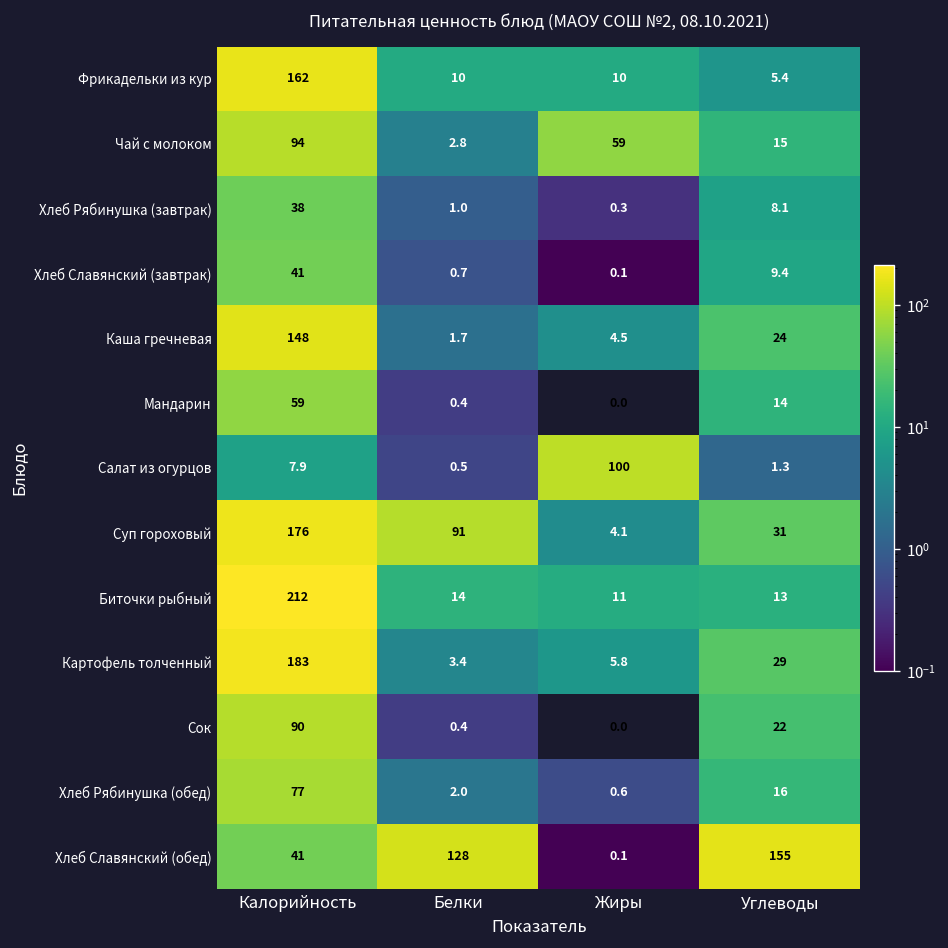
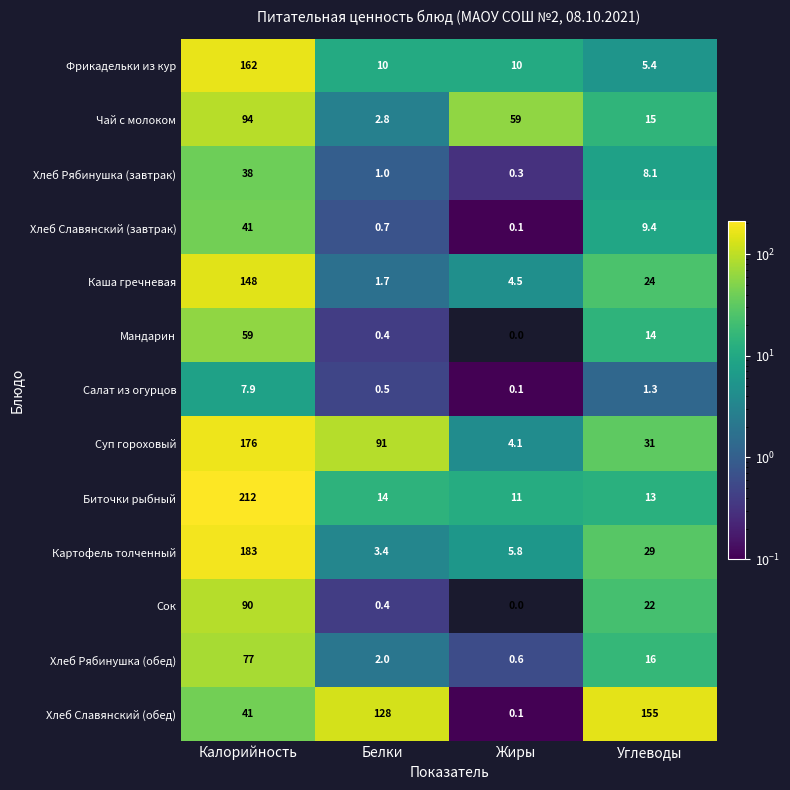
  {
    "Фрикадельки из кур": {
      "Калорийность": 162,
      "Белки": 10,
      "Жиры": 10,
      "Углеводы": 5.4
    },
    "Чай с молоком": {
      "Калорийность": 94,
      "Белки": 2.8,
      "Жиры": 59,
      "Углеводы": 15
    },
    "Хлеб Рябинушка (завтрак)": {
      "Калорийность": 38,
      "Белки": 1.0,
      "Жиры": 0.3,
      "Углеводы": 8.1
    },
    "Хлеб Славянский (завтрак)": {
      "Калорийность": 41,
      "Белки": 0.7,
      "Жиры": 0.1,
      "Углеводы": 9.4
    },
    "Каша гречневая": {
      "Калорийность": 148,
      "Белки": 1.7,
      "Жиры": 4.5,
      "Углеводы": 24
    },
    "Мандарин": {
      "Калорийность": 59,
      "Белки": 0.4,
      "Углеводы": 14
    },
    "Салат из огурцов": {
      "Калорийность": 7.9,
      "Белки": 0.5,
-     "Жиры": 100,
+     "Жиры": 0.1,
      "Углеводы": 1.3
    },
    "Суп гороховый": {
      "Калорийность": 176,
      "Белки": 91,
      "Жиры": 4.1,
      "Углеводы": 31
    },
    "Биточки рыбный": {
      "Калорийность": 212,
      "Белки": 14,
      "Жиры": 11,
      "Углеводы": 13
    },
    "Картофель толченный": {
      "Калорийность": 183,
      "Белки": 3.4,
      "Жиры": 5.8,
      "Углеводы": 29
    },
    "Сок": {
      "Калорийность": 90,
      "Белки": 0.4,
      "Углеводы": 22
    },
    "Хлеб Рябинушка (обед)": {
      "Калорийность": 77,
      "Белки": 2.0,
      "Жиры": 0.6,
      "Углеводы": 16
    },
    "Хлеб Славянский (обед)": {
      "Калорийность": 41,
      "Белки": 128,
      "Жиры": 0.1,
      "Углеводы": 155
    }
  }
